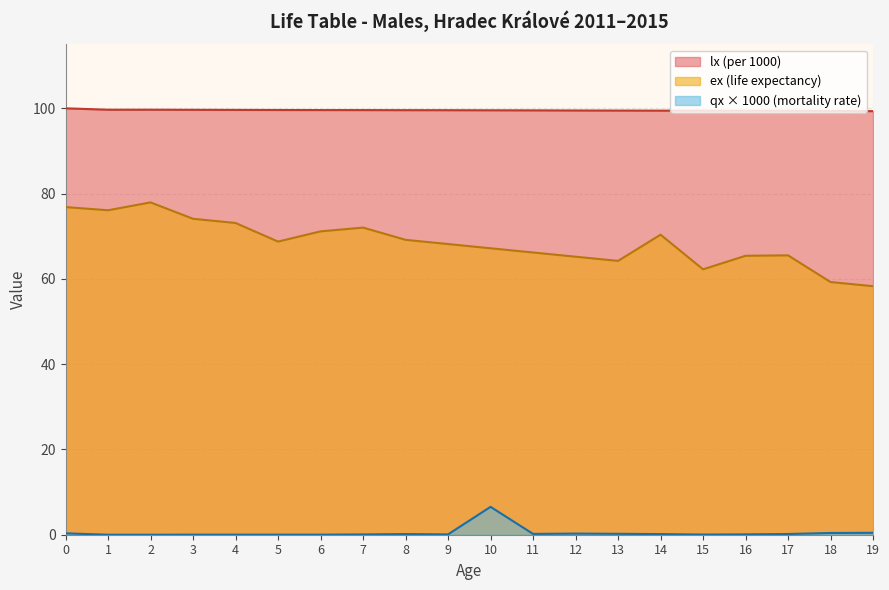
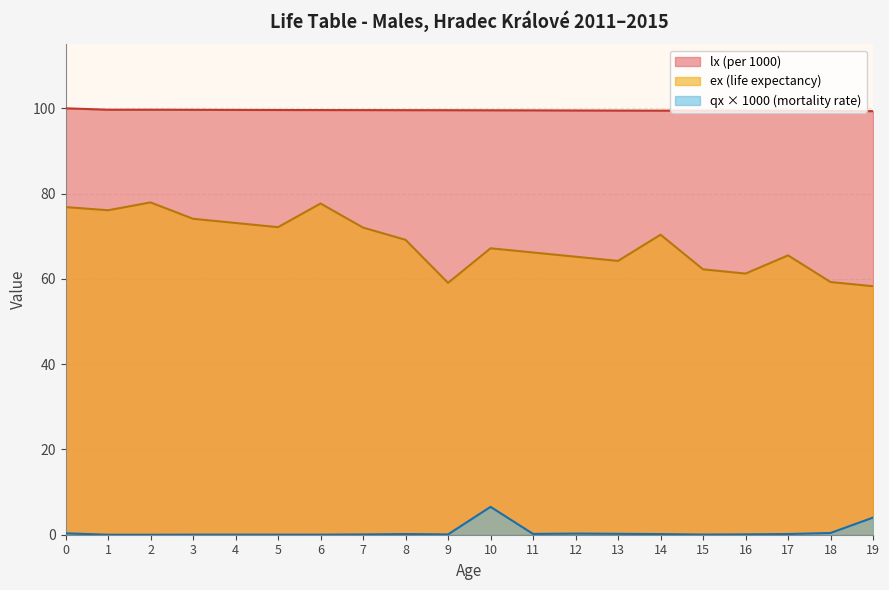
  {
    "lx (per 1000)": {
      "0": 100,
      "1": 100,
      "2": 100,
      "3": 100,
      "4": 100,
      "5": 100,
      "6": 100,
      "7": 100,
      "8": 100,
      "9": 100,
      "10": 100,
      "11": 100,
      "12": 99,
      "13": 99,
      "14": 99,
      "19": 99
    },
    "ex (life expectancy)": {
      "0": 77,
      "1": 76,
      "2": 78,
      "3": 74,
      "4": 73,
-     "5": 69,
-     "6": 71,
+     "5": 72,
+     "6": 78,
      "7": 72,
      "8": 69,
-     "9": 68,
+     "9": 59,
      "10": 67,
      "11": 66,
      "12": 65,
      "13": 64,
      "14": 70,
      "15": 62,
-     "16": 65,
+     "16": 61,
      "17": 66,
      "18": 59,
      "19": 58
    },
    "qx × 1000 (mortality rate)": {
      "0": 0,
      "1": 0,
      "2": 0,
      "3": 0,
      "4": 0,
      "5": 0,
      "6": 0,
      "7": 0,
      "8": 0,
      "9": 0,
      "10": 7,
      "11": 0,
      "12": 0,
      "13": 0,
      "14": 0,
      "15": 0,
      "16": 0,
      "17": 0,
      "18": 0,
-     "19": 0
+     "19": 4
    }
  }
